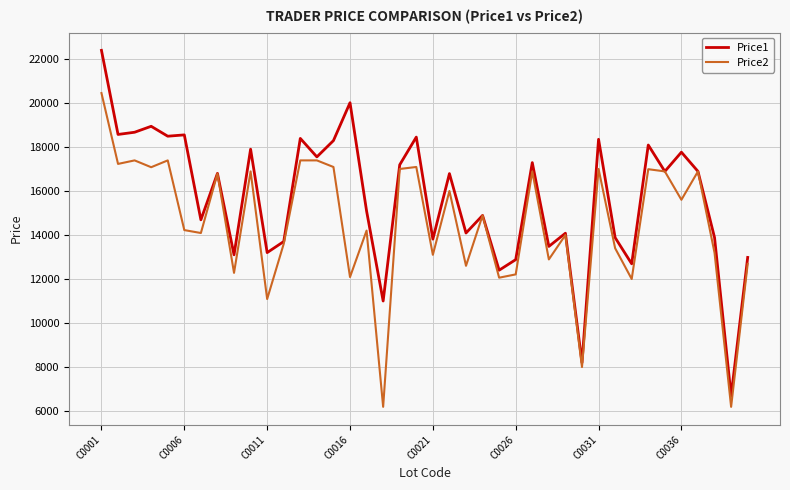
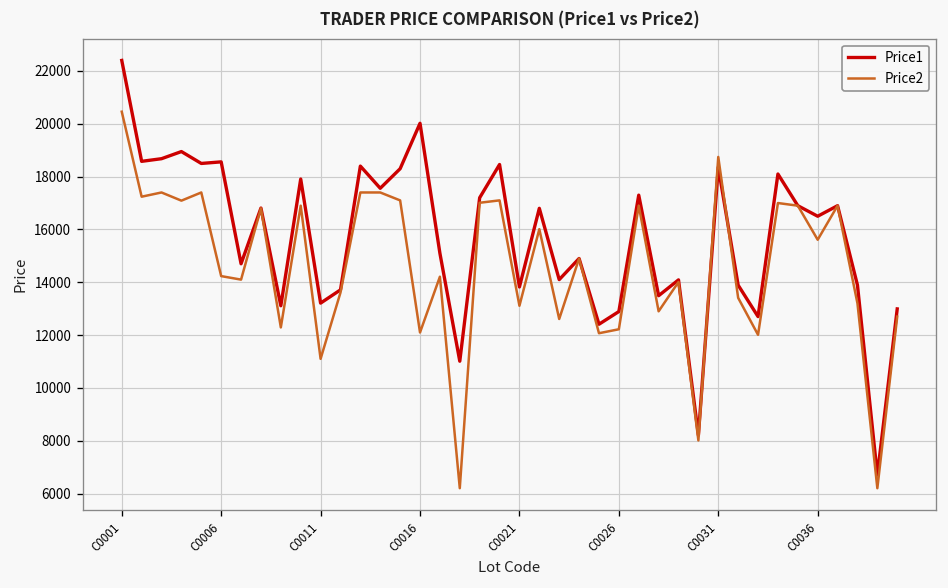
  {
    "Price1": {
      "C0001": 22400,
      "C0006": 18600,
      "C0011": 13200,
      "C0016": 20000,
      "C0021": 13800,
      "C0026": 12900,
      "C0031": 18400,
-     "C0036": 17800
+     "C0036": 16500
    },
    "Price2": {
      "C0001": 20500,
      "C0006": 14200,
      "C0011": 11100,
      "C0016": 12100,
      "C0021": 13100,
      "C0026": 12200,
-     "C0031": 17000,
+     "C0031": 18700,
      "C0036": 15600
    }
  }
